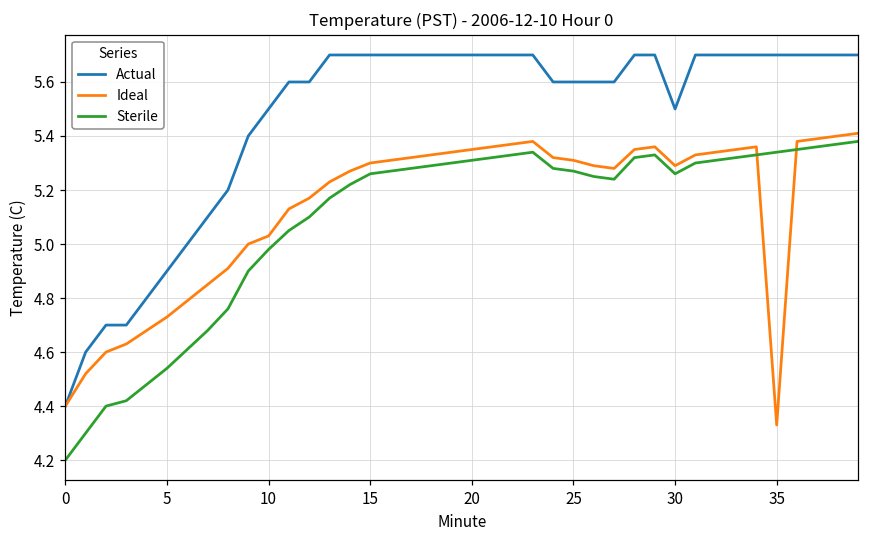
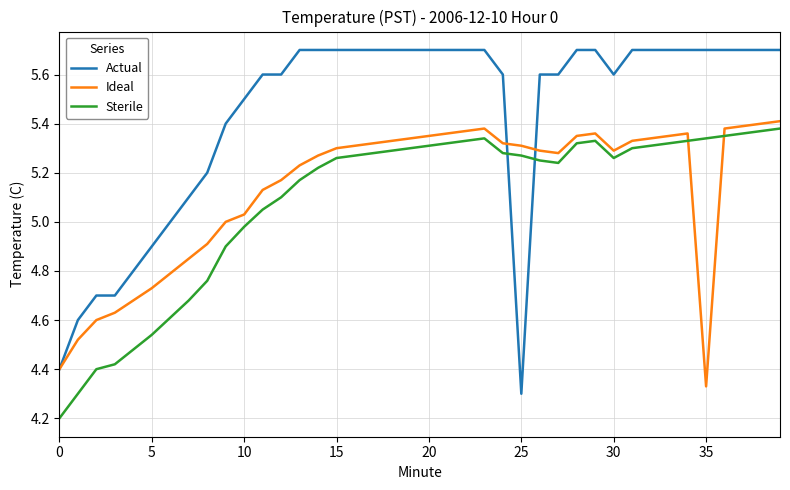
  {
    "Actual": {
      "5": 4.9,
      "10": 5.5,
      "15": 5.7,
      "20": 5.7,
-     "25": 5.6,
-     "30": 5.5,
+     "25": 4.3,
+     "30": 5.6,
      "35": 5.7
    },
    "Ideal": {
      "5": 4.73,
      "10": 5.03,
      "15": 5.3,
      "20": 5.35,
      "25": 5.3,
      "30": 5.3,
      "35": 4.33
    },
    "Sterile": {
      "0": 4.2,
      "5": 4.54,
      "10": 4.98,
      "15": 5.26,
      "20": 5.3,
      "25": 5.27,
      "30": 5.26,
      "35": 5.34
    }
  }
